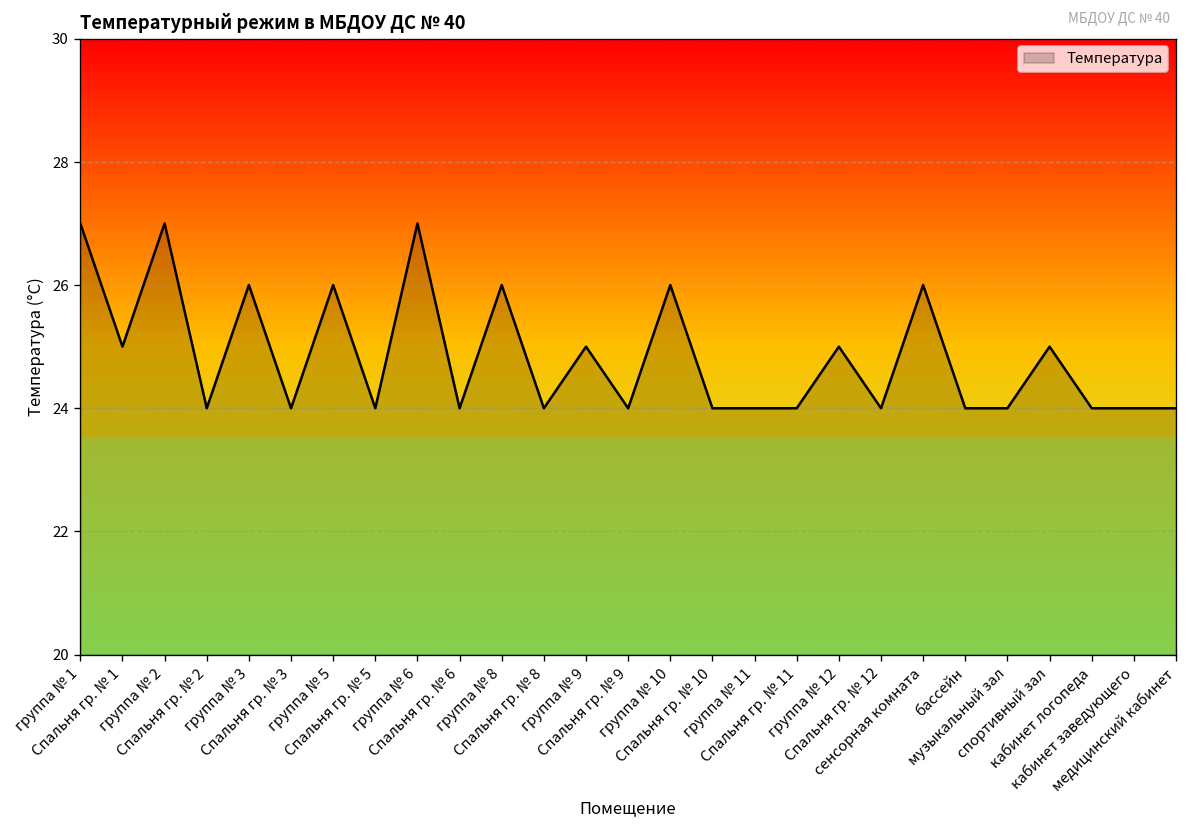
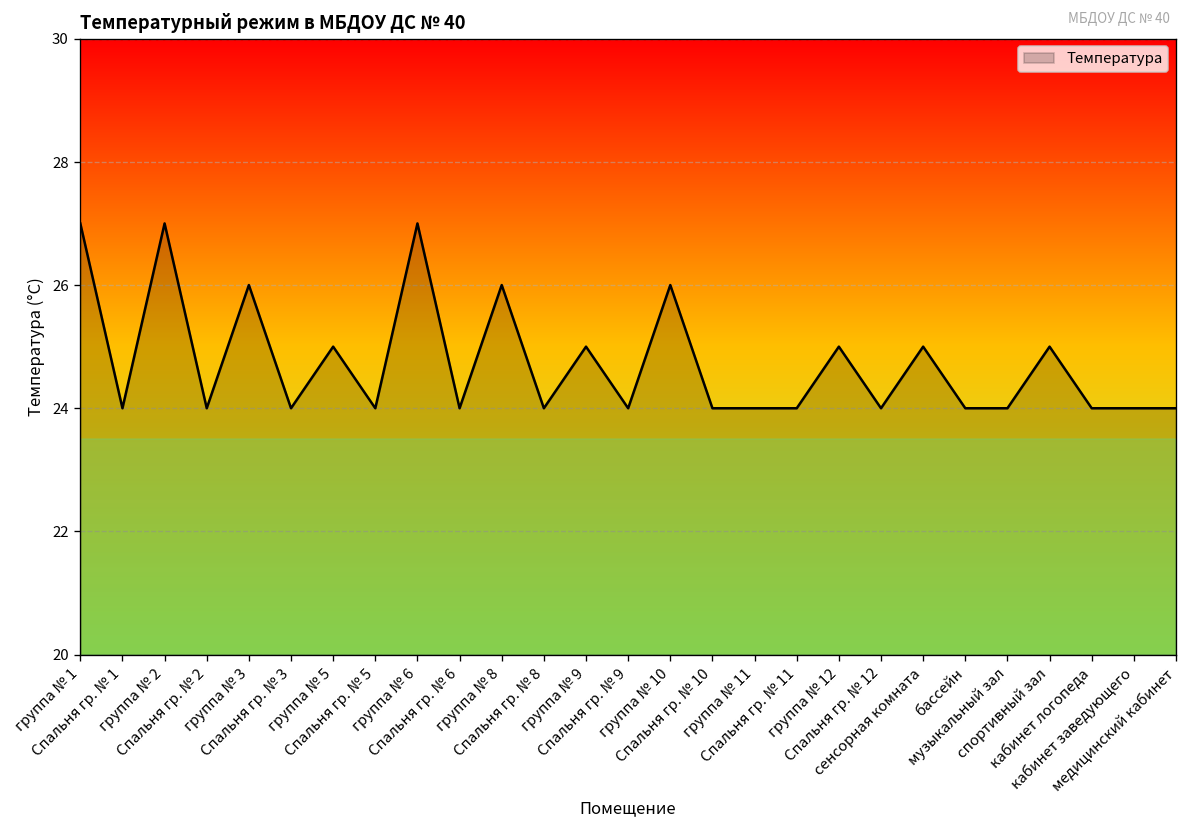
  {
    "группа № 1": 27,
-   "Спальня гр. № 1": 25,
+   "Спальня гр. № 1": 24,
    "группа № 2": 27,
    "Спальня гр. № 2": 24,
    "группа № 3": 26,
    "Спальня гр. № 3": 24,
-   "группа № 5": 26,
+   "группа № 5": 25,
    "Спальня гр. № 5": 24,
    "группа № 6": 27,
    "Спальня гр. № 6": 24,
    "группа № 8": 26,
    "Спальня гр. № 8": 24,
    "группа № 9": 25,
    "Спальня гр. № 9": 24,
    "группа № 10": 26,
    "Спальня гр. № 10": 24,
    "группа № 11": 24,
    "Спальня гр. № 11": 24,
    "группа № 12": 25,
    "Спальня гр. № 12": 24,
-   "сенсорная комната": 26,
+   "сенсорная комната": 25,
    "бассейн": 24,
    "музыкальный зал": 24,
    "спортивный зал": 25,
    "кабинет логопеда": 24,
    "кабинет заведующего": 24,
    "медицинский кабинет": 24
  }
